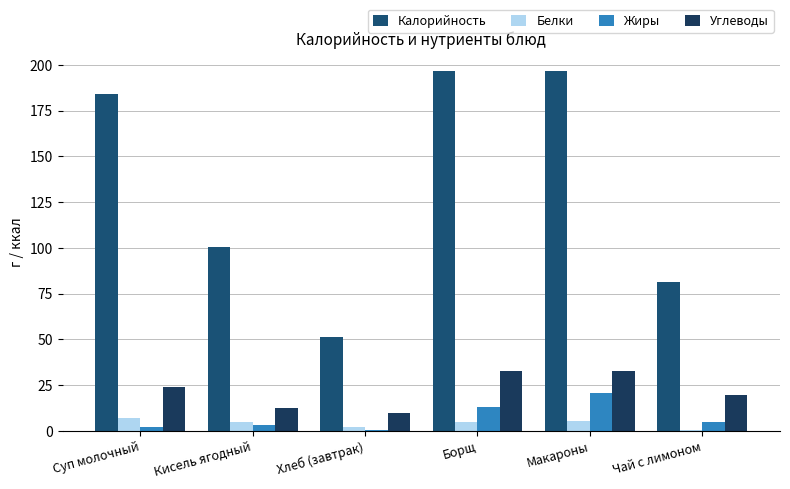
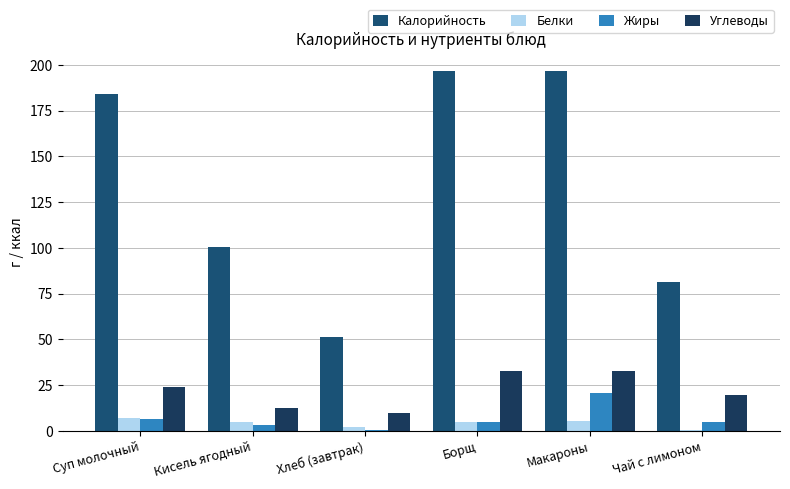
  {
    "Белки": {
      "Суп молочный": 7,
      "Кисель ягодный": 5,
      "Хлеб (завтрак)": 2,
      "Борщ": 5,
      "Макароны": 5
    },
    "Жиры": {
-     "Суп молочный": 2,
+     "Суп молочный": 7,
      "Кисель ягодный": 4,
-     "Борщ": 13,
+     "Борщ": 5,
      "Макароны": 21,
      "Чай с лимоном": 5
    }
  }
